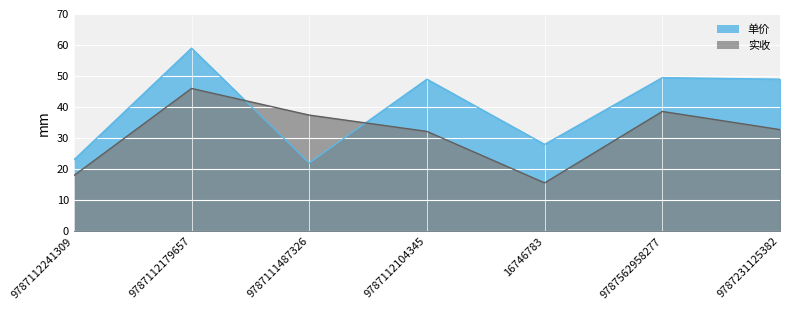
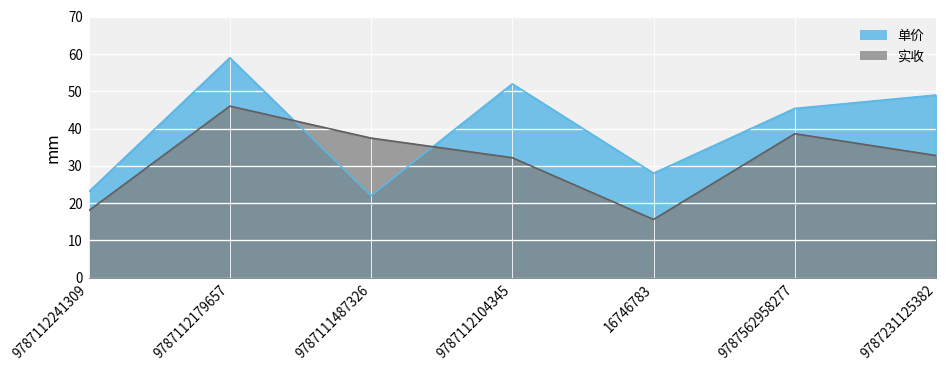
  {
    "单价": {
      "9787112241309": 23,
      "9787112179657": 59,
      "9787111487326": 22,
-     "9787112104345": 49,
+     "9787112104345": 52,
      "16746783": 28,
-     "9787562958277": 50,
+     "9787562958277": 45,
      "9787231125382": 49
    },
    "实收": {
      "9787112241309": 18,
      "9787112179657": 46,
      "9787111487326": 37,
      "9787112104345": 32,
      "16746783": 16,
      "9787562958277": 39,
      "9787231125382": 33
    }
  }
